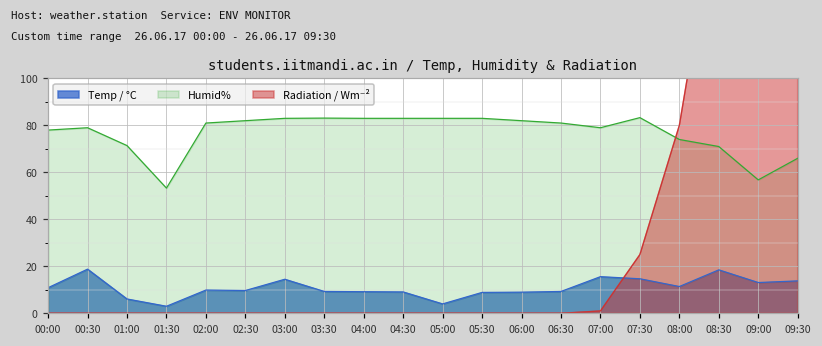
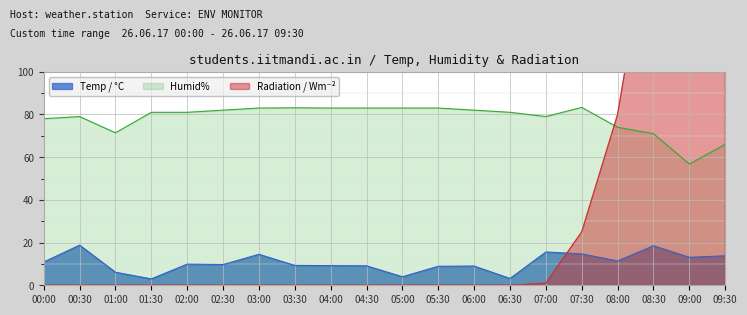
  {
    "Temp / °C": {
      "00:00": 11,
      "00:30": 19,
      "01:00": 6,
      "01:30": 3,
      "02:00": 10,
      "02:30": 10,
      "03:00": 15,
      "03:30": 9,
      "04:00": 9,
      "04:30": 9,
      "05:00": 4,
      "05:30": 9,
      "06:00": 9,
-     "06:30": 9,
+     "06:30": 3,
      "07:00": 16,
      "07:30": 15,
      "08:00": 11,
      "08:30": 19,
      "09:00": 13,
      "09:30": 14
    },
    "Humid%": {
      "00:00": 78,
      "00:30": 79,
      "01:00": 71,
-     "01:30": 53,
+     "01:30": 81,
      "02:00": 81,
      "02:30": 82,
      "03:00": 83,
      "03:30": 83,
      "04:00": 83,
      "04:30": 83,
      "05:00": 83,
      "05:30": 83,
      "06:00": 82,
      "06:30": 81,
      "07:00": 79,
      "07:30": 83,
      "08:00": 74,
      "08:30": 71,
      "09:00": 57,
      "09:30": 66
    },
    "Radiation / Wm⁻²": {
      "00:00": 0,
      "00:30": 0,
      "01:00": 0,
      "01:30": 0,
      "02:00": 0,
      "02:30": 0,
      "03:00": 0,
      "03:30": 0,
      "04:00": 0,
      "04:30": 0,
      "05:00": 0,
      "05:30": 0,
      "06:00": 0,
      "06:30": 0,
      "07:00": 1,
      "07:30": 25,
      "08:00": 80
    }
  }
